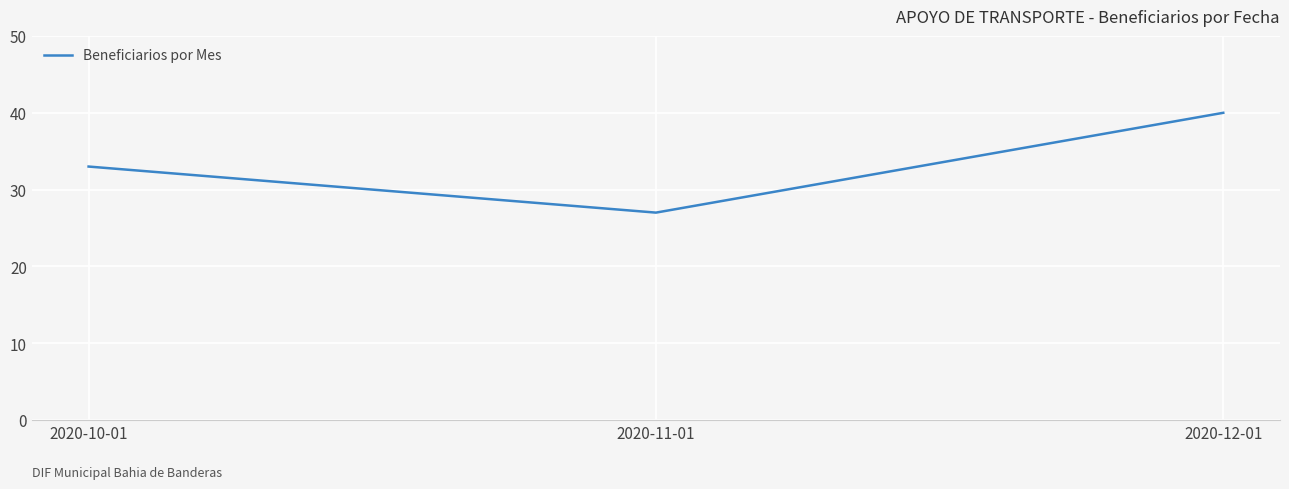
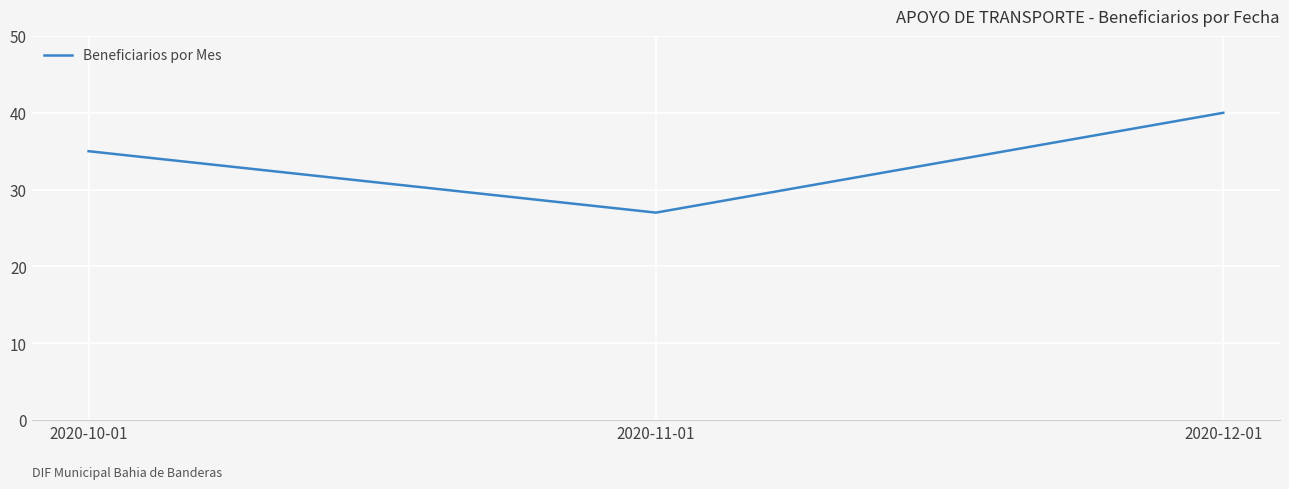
  {
-   "2020-10-01": 33,
+   "2020-10-01": 35,
    "2020-11-01": 27,
    "2020-12-01": 40
  }
